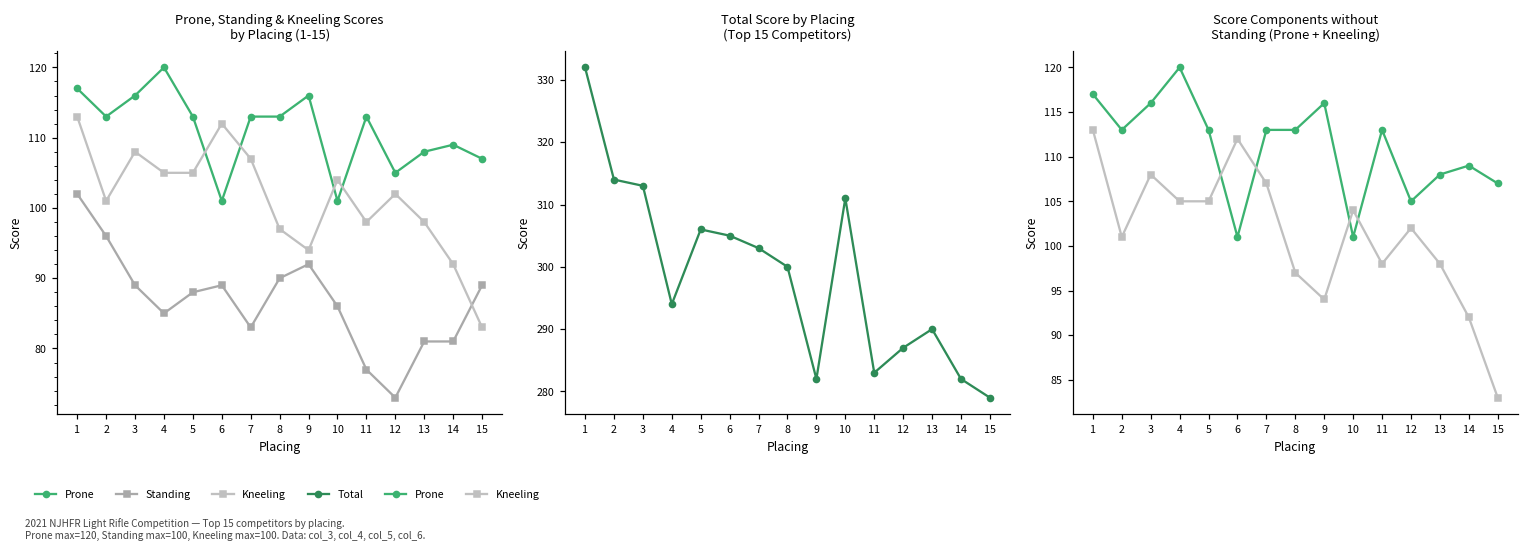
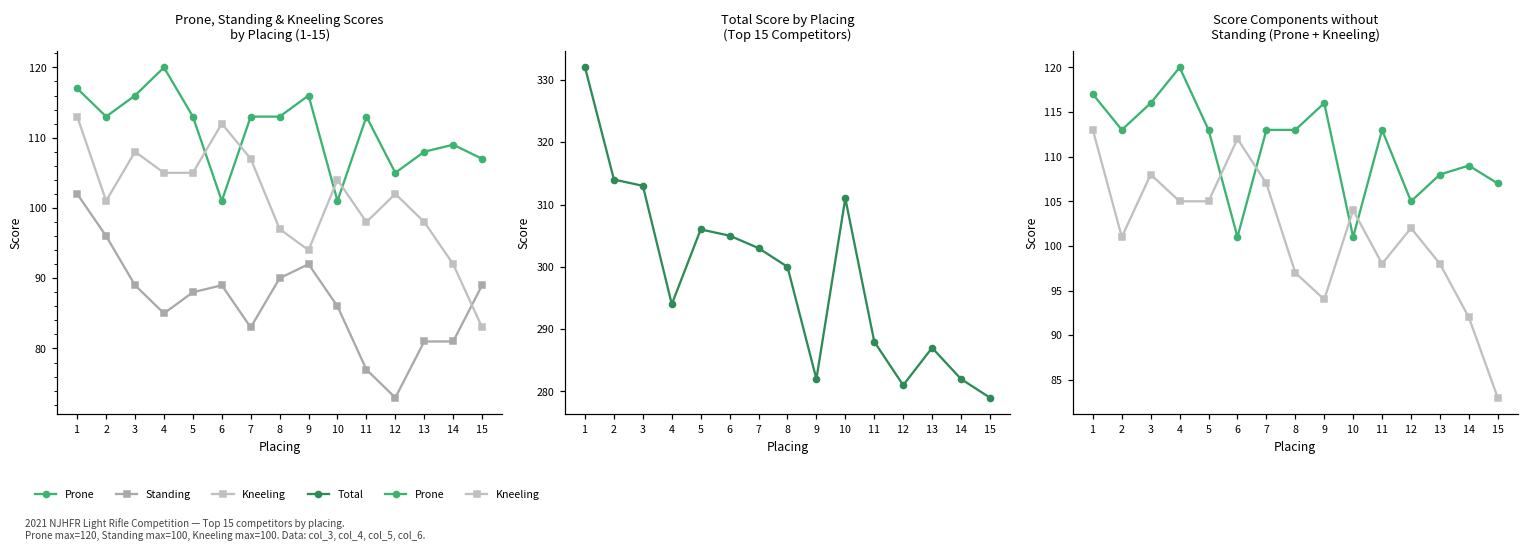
  {
    "Prone, Standing & Kneeling Scores by Placing (1-15)": {
      "Prone": {
        "1": 117,
        "2": 113,
        "3": 116,
        "4": 120,
        "5": 113,
        "6": 101,
        "7": 113,
        "8": 113,
        "9": 116,
        "10": 101,
        "11": 113,
        "12": 105,
        "13": 108,
        "14": 109,
        "15": 107
      }
    },
    "Total Score by Placing (Top 15 Competitors)": {
      "1": 332,
      "2": 314,
      "3": 313,
      "4": 294,
      "5": 306,
      "6": 305,
      "7": 303,
      "8": 300,
      "9": 282,
      "10": 311,
-     "11": 283,
-     "12": 287,
-     "13": 290,
+     "11": 288,
+     "12": 281,
+     "13": 287,
      "14": 282,
      "15": 279
    },
    "Score Components without Standing (Prone + Kneeling)": {
      "Prone": {
        "1": 117,
        "2": 113,
        "3": 116,
        "4": 120,
        "5": 113,
        "6": 101,
        "7": 113,
        "8": 113,
        "9": 116,
        "10": 101,
        "11": 113,
        "12": 105,
        "13": 108,
        "14": 109,
        "15": 107
      },
      "Kneeling": {
        "1": 113,
        "2": 101,
        "3": 108,
        "4": 105,
        "5": 105,
        "6": 112,
        "7": 107,
        "8": 97,
        "9": 94,
        "10": 104,
        "11": 98,
        "12": 102,
        "13": 98,
        "14": 92,
        "15": 83
      }
    }
  }
